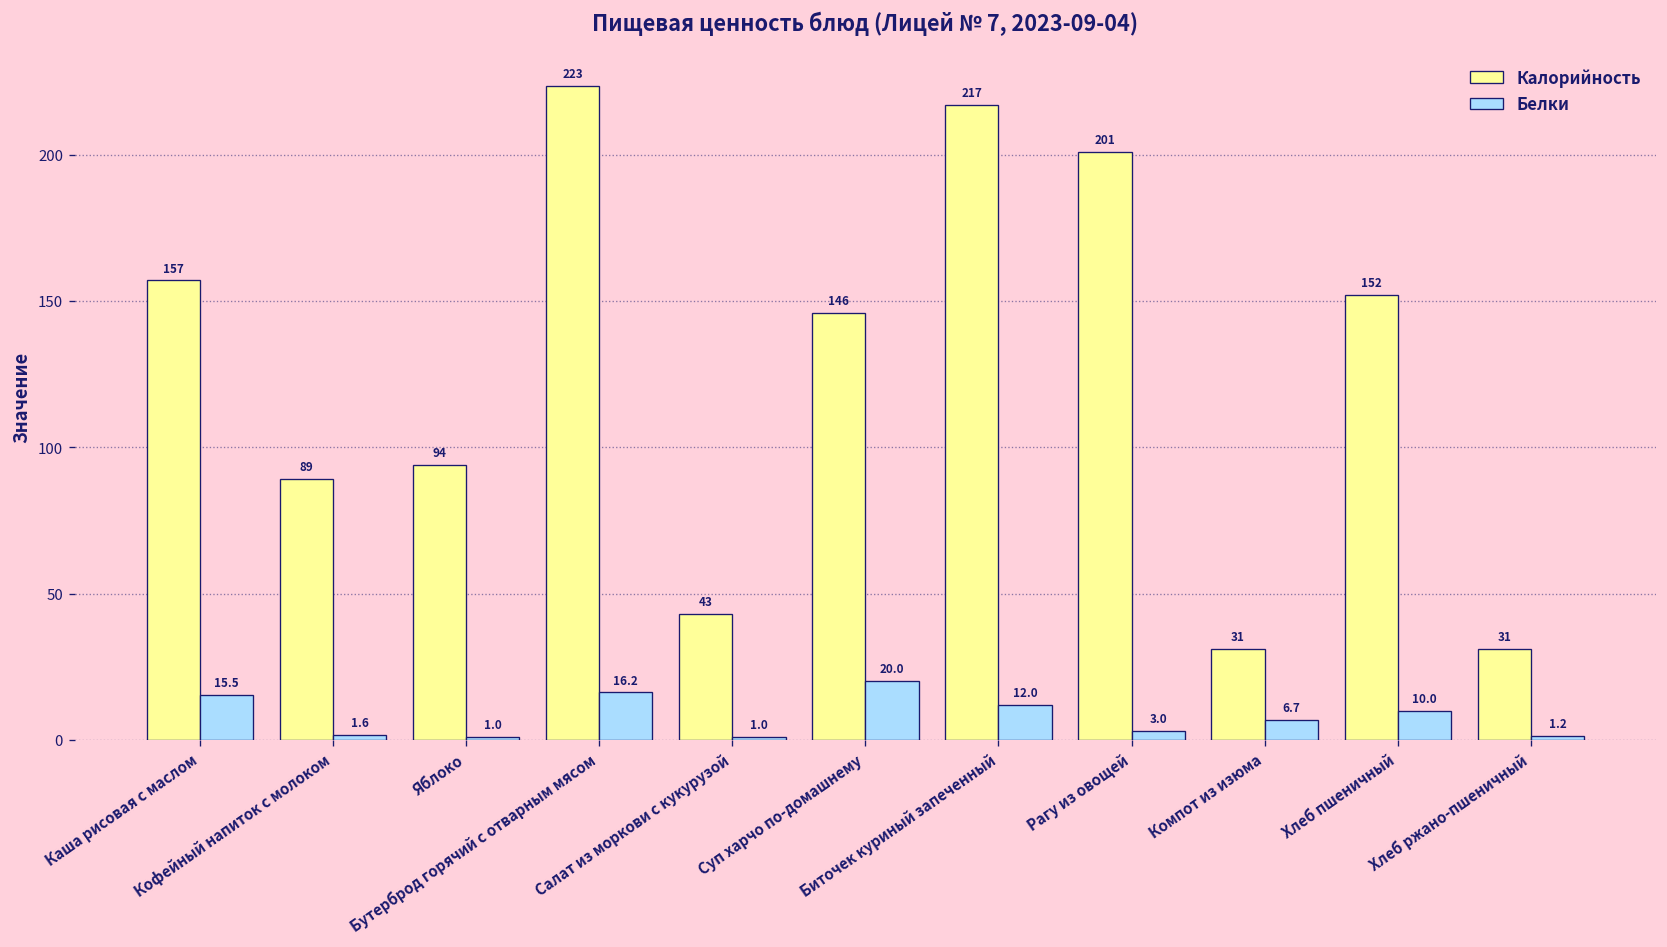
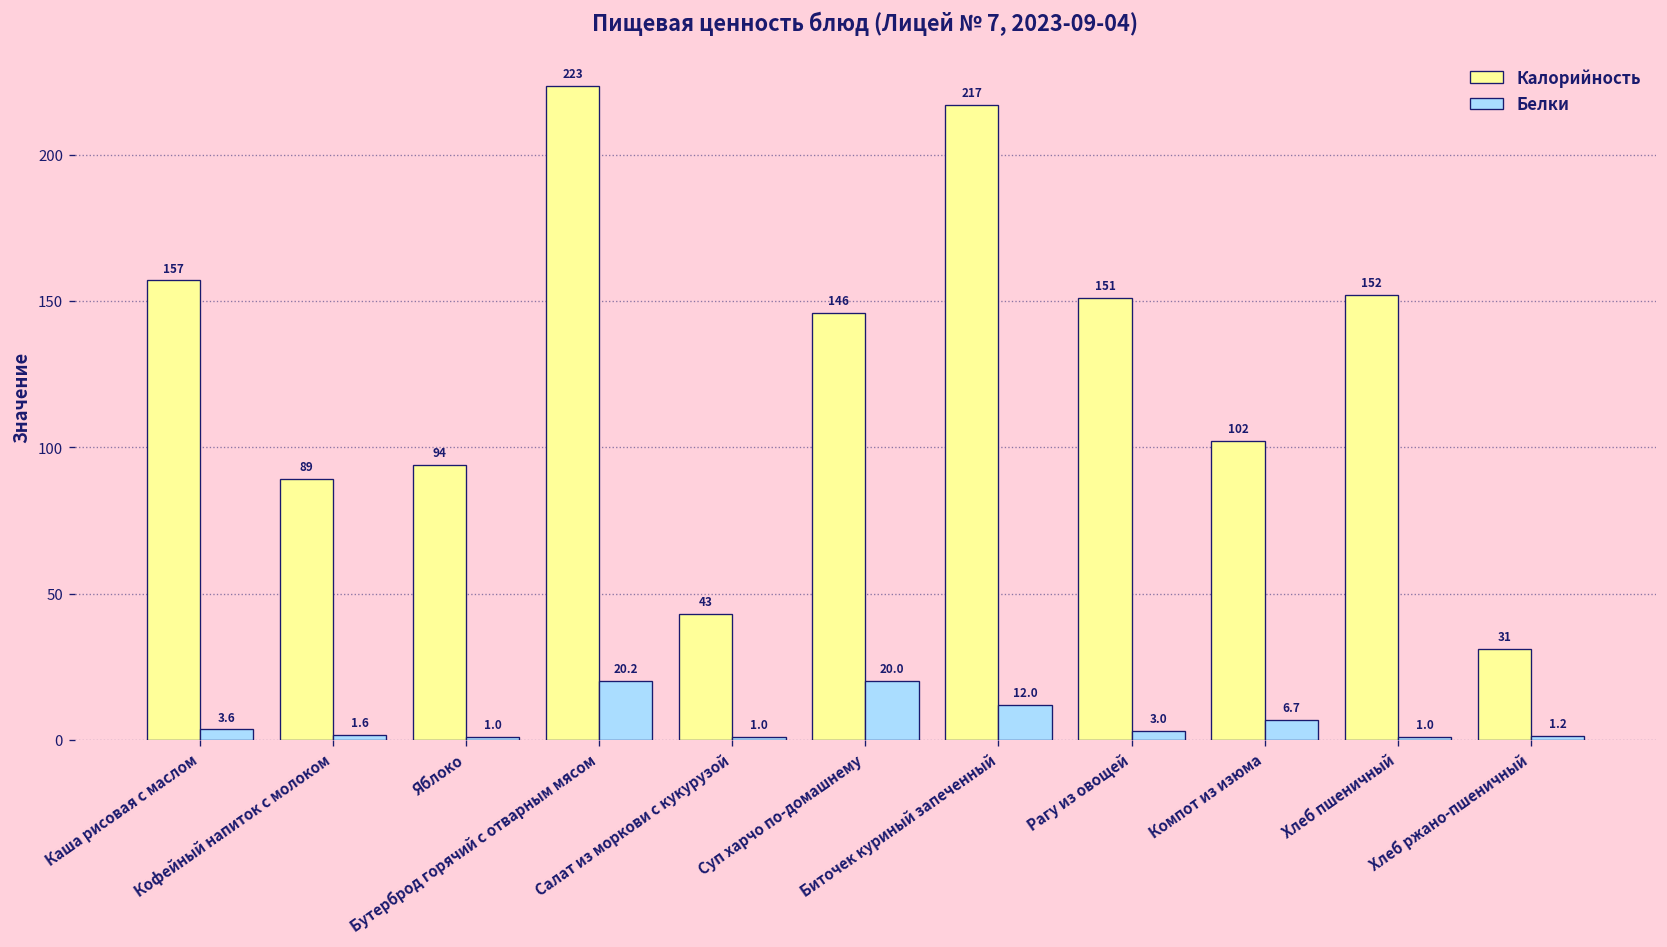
  {
    "Калорийность": {
      "Каша рисовая с маслом": 157,
      "Кофейный напиток с молоком": 89,
      "Яблоко": 94,
      "Бутерброд горячий с отварным мясом": 223,
      "Салат из моркови с кукурузой": 43,
      "Суп харчо по-домашнему": 146,
      "Биточек куриный запеченный": 217,
-     "Рагу из овощей": 201,
-     "Компот из изюма": 31,
+     "Рагу из овощей": 151,
+     "Компот из изюма": 102,
      "Хлеб пшеничный": 152,
      "Хлеб ржано-пшеничный": 31
    },
    "Белки": {
-     "Каша рисовая с маслом": 15.5,
+     "Каша рисовая с маслом": 3.6,
      "Кофейный напиток с молоком": 1.6,
      "Яблоко": 1.0,
-     "Бутерброд горячий с отварным мясом": 16.2,
+     "Бутерброд горячий с отварным мясом": 20.2,
      "Салат из моркови с кукурузой": 1.0,
      "Суп харчо по-домашнему": 20.0,
      "Биточек куриный запеченный": 12.0,
      "Рагу из овощей": 3.0,
      "Компот из изюма": 6.7,
-     "Хлеб пшеничный": 10.0,
+     "Хлеб пшеничный": 1.0,
      "Хлеб ржано-пшеничный": 1.2
    }
  }
